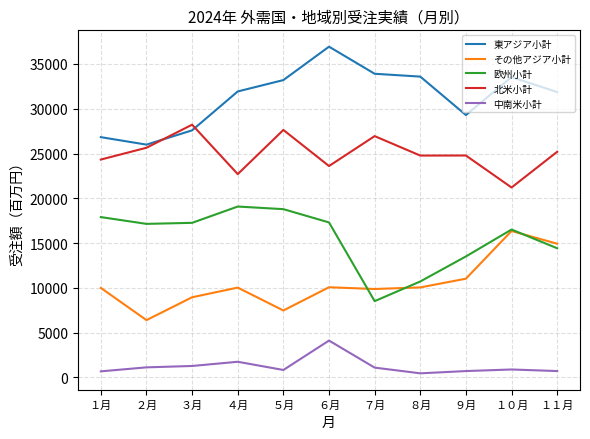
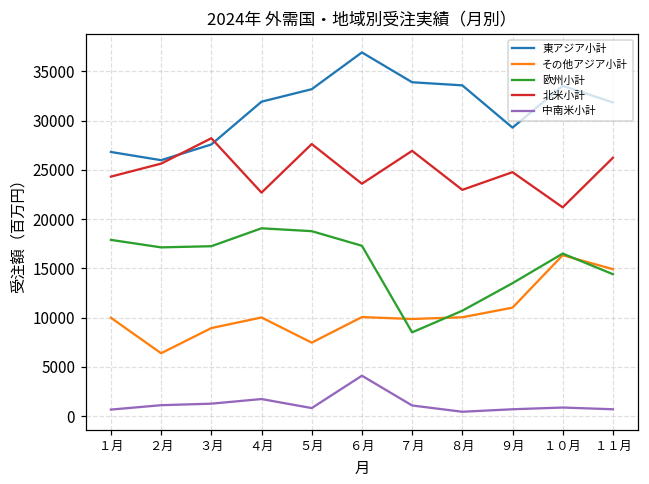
  {
    "東アジア小計": {
      "１月": 27000,
      "２月": 26000,
      "３月": 28000,
      "４月": 32000,
      "５月": 33000,
      "６月": 37000,
      "７月": 34000,
      "８月": 34000,
      "９月": 29000
    },
    "その他アジア小計": {
      "１月": 10000,
      "２月": 6000,
      "３月": 9000,
      "４月": 10000,
      "５月": 7000,
      "６月": 10000,
      "７月": 10000,
      "８月": 10000,
      "９月": 11000,
      "１１月": 15000
    },
    "欧州小計": {
      "１月": 18000,
      "２月": 17000,
      "３月": 17000,
      "４月": 19000,
      "５月": 19000,
      "６月": 17000,
      "７月": 9000,
      "８月": 11000,
      "９月": 14000,
      "１１月": 14000
    },
    "北米小計": {
      "１月": 24000,
      "２月": 26000,
      "３月": 28000,
      "４月": 23000,
      "５月": 28000,
      "６月": 24000,
      "７月": 27000,
-     "８月": 25000,
+     "８月": 23000,
      "９月": 25000,
      "１０月": 21000,
-     "１１月": 25000
+     "１１月": 26000
    },
    "中南米小計": {
      "１月": 1000,
      "２月": 1000,
      "３月": 1000,
      "４月": 2000,
      "５月": 1000,
      "６月": 4000,
      "７月": 1000,
      "８月": 0,
      "９月": 1000,
      "１０月": 1000,
      "１１月": 1000
    }
  }
